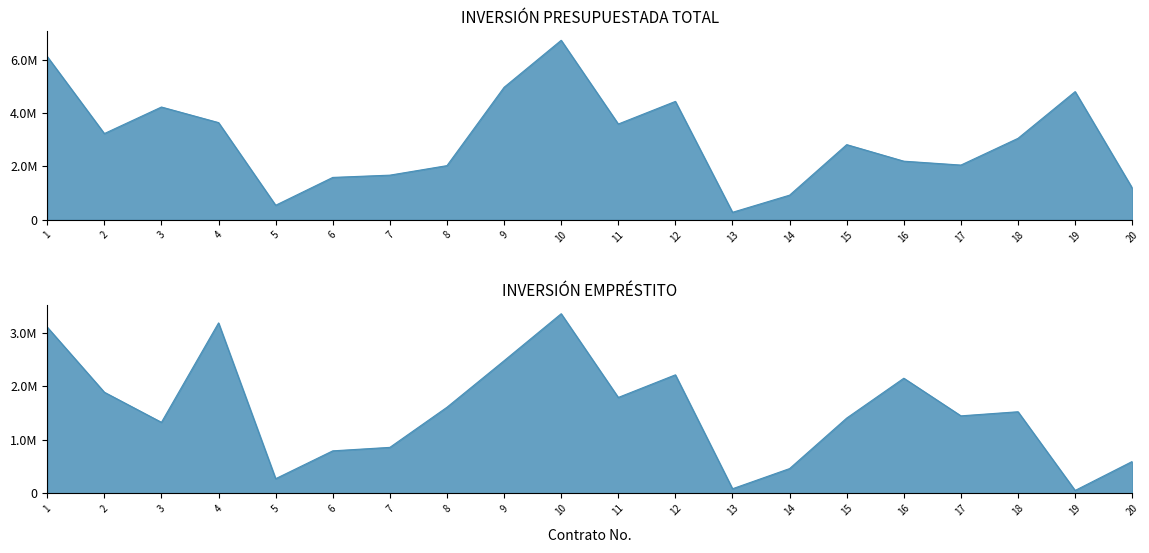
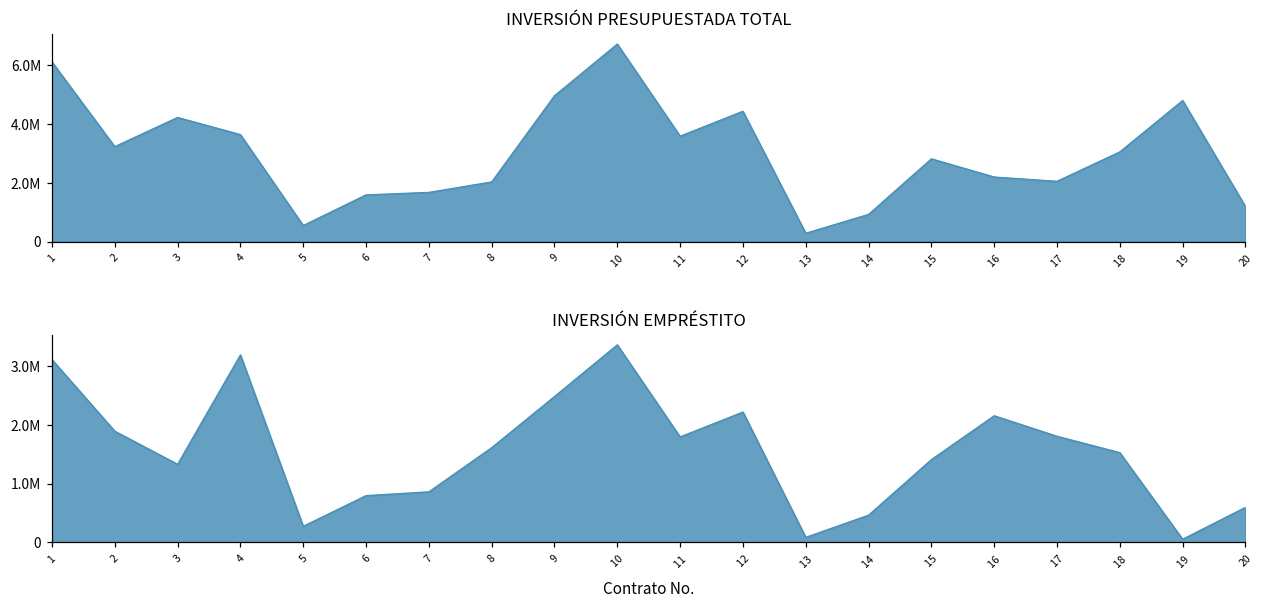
  {
    "INVERSIÓN PRESUPUESTADA TOTAL": {
      "1": 6100000,
      "2": 3200000,
      "3": 4200000,
      "4": 3600000,
      "5": 500000,
      "6": 1600000,
      "7": 1700000,
      "8": 2000000,
      "9": 5000000,
      "10": 6700000,
      "11": 3600000,
      "12": 4400000,
      "13": 300000,
      "14": 900000,
      "15": 2800000,
      "16": 2200000,
      "17": 2100000,
      "18": 3100000,
      "19": 4800000,
      "20": 1200000
    },
    "INVERSIÓN EMPRÉSTITO": {
      "1": 3100000,
      "2": 1900000,
      "3": 1300000,
      "4": 3200000,
      "5": 300000,
      "6": 800000,
      "7": 900000,
      "8": 1600000,
      "9": 2500000,
      "10": 3400000,
      "11": 1800000,
      "12": 2200000,
      "13": 100000,
      "14": 500000,
      "15": 1400000,
      "16": 2200000,
-     "17": 1400000,
+     "17": 1800000,
      "18": 1500000,
      "19": 100000,
      "20": 600000
    }
  }
